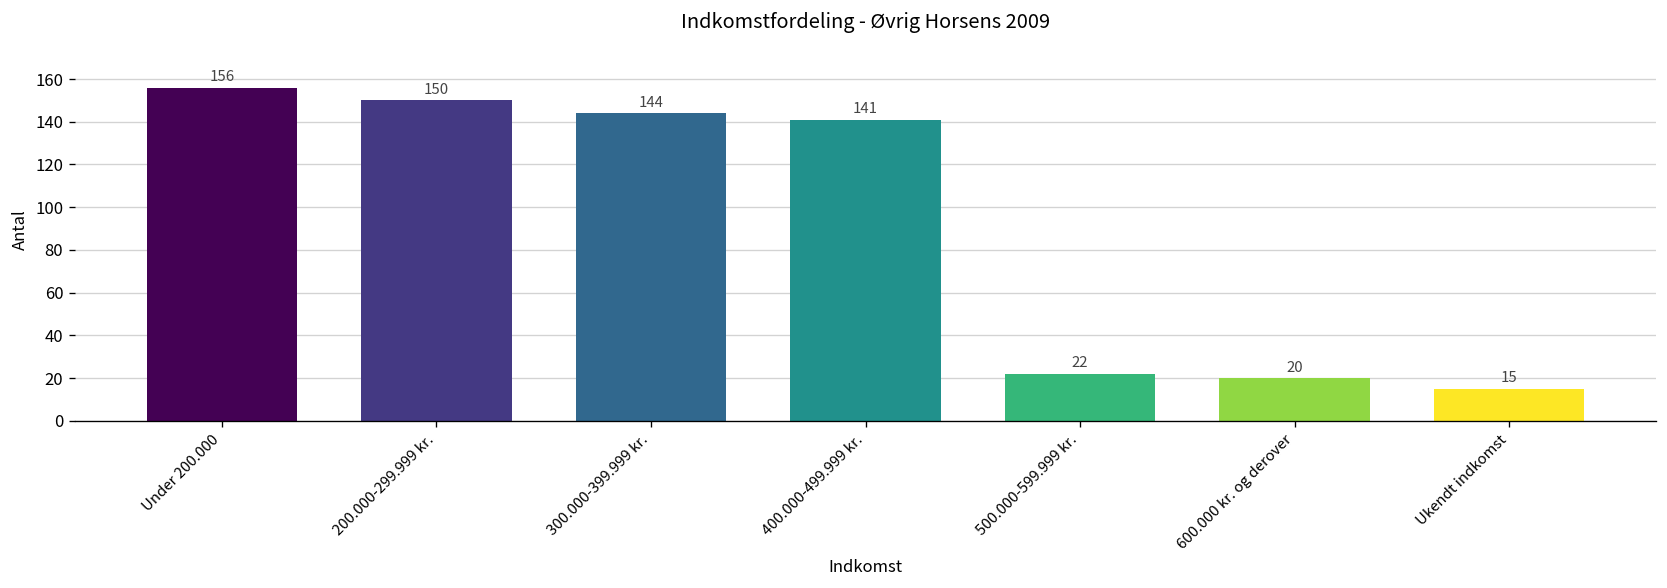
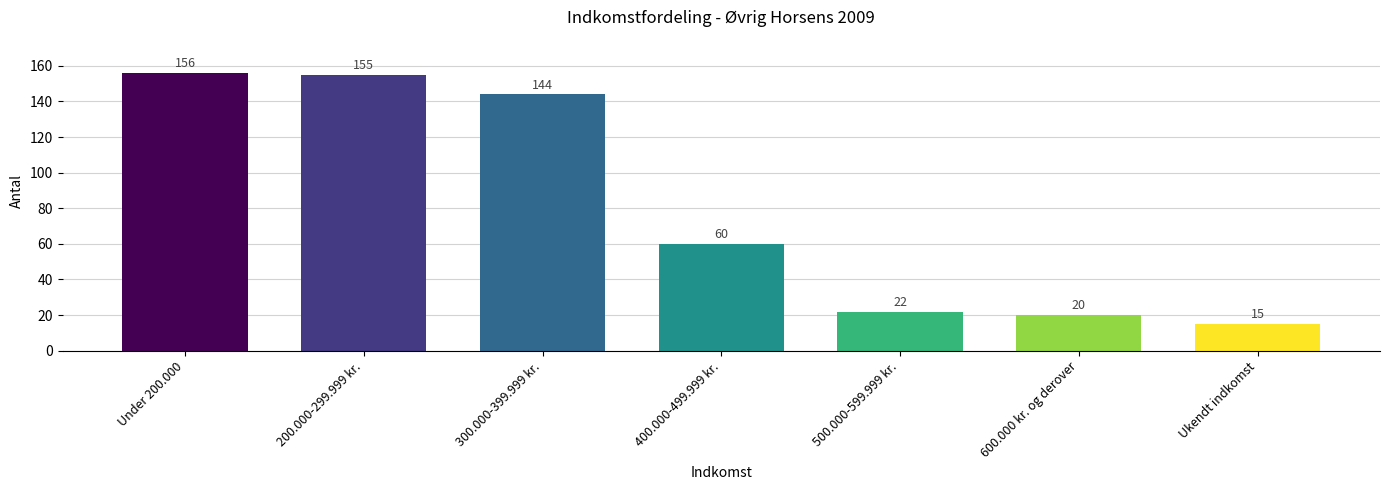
  {
    "Under 200.000": 156,
-   "200.000-299.999 kr.": 150,
+   "200.000-299.999 kr.": 155,
    "300.000-399.999 kr.": 144,
-   "400.000-499.999 kr.": 141,
+   "400.000-499.999 kr.": 60,
    "500.000-599.999 kr.": 22,
    "600.000 kr. og derover": 20,
    "Ukendt indkomst": 15
  }
